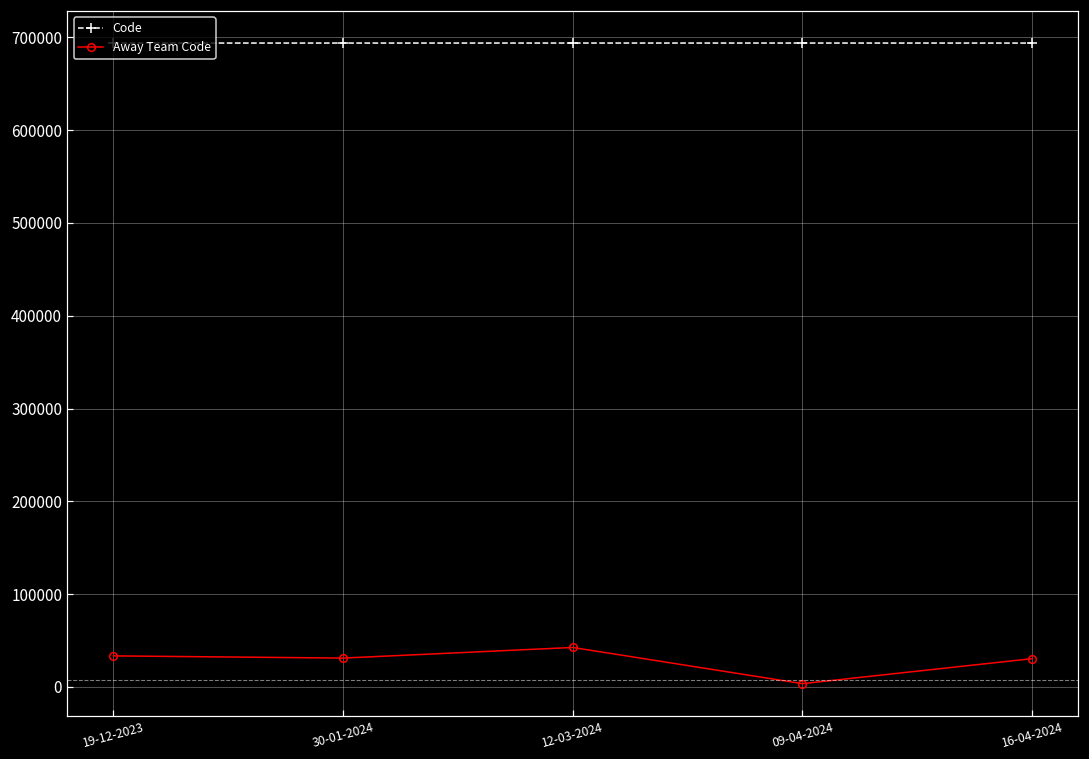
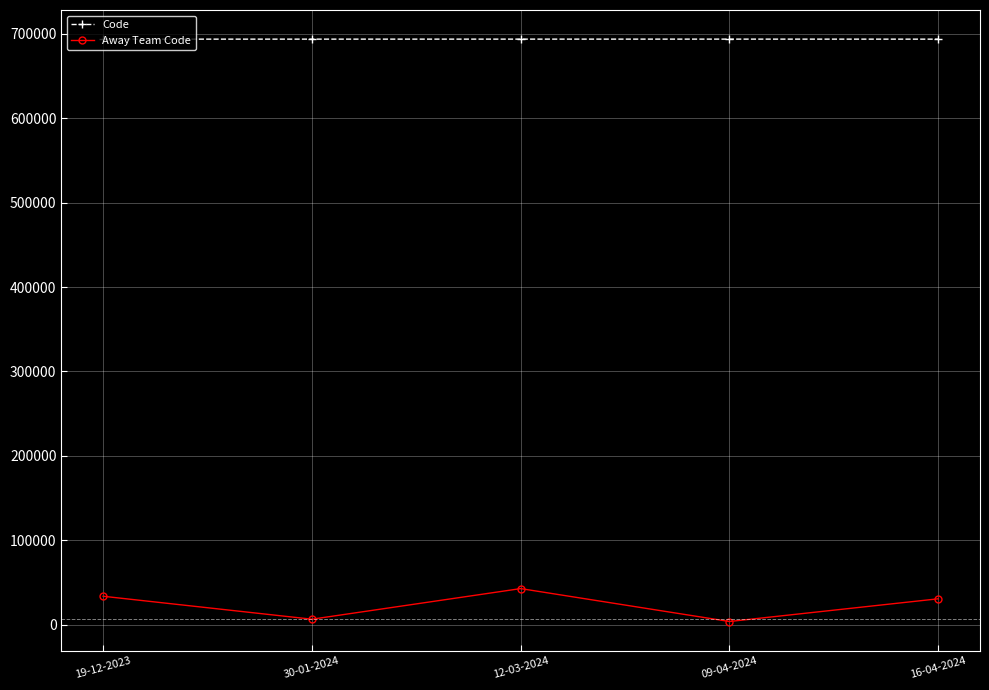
  {
    "Code": {
      "30-01-2024": 690000,
      "12-03-2024": 690000,
      "09-04-2024": 690000,
      "16-04-2024": 690000
    },
    "Away Team Code": {
      "19-12-2023": 30000,
-     "30-01-2024": 30000,
+     "30-01-2024": 10000,
      "12-03-2024": 40000,
      "09-04-2024": 0,
      "16-04-2024": 30000
    }
  }
